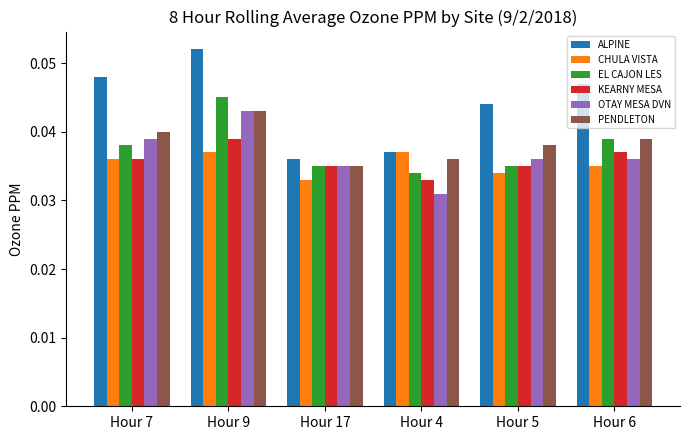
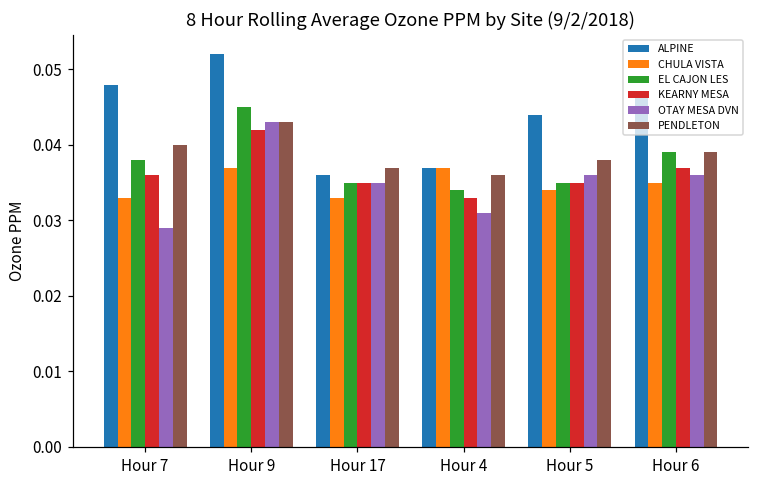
  {
    "ALPINE": {
      "Hour 7": 0.048,
      "Hour 9": 0.052,
      "Hour 17": 0.036,
      "Hour 4": 0.037,
      "Hour 5": 0.044
    },
    "CHULA VISTA": {
-     "Hour 7": 0.036,
+     "Hour 7": 0.033,
      "Hour 9": 0.037,
      "Hour 17": 0.033,
      "Hour 4": 0.037,
      "Hour 5": 0.034,
      "Hour 6": 0.035
    },
    "EL CAJON LES": {
      "Hour 7": 0.038,
      "Hour 9": 0.045,
      "Hour 17": 0.035,
      "Hour 4": 0.034,
      "Hour 5": 0.035,
      "Hour 6": 0.039
    },
    "KEARNY MESA": {
      "Hour 7": 0.036,
-     "Hour 9": 0.039,
+     "Hour 9": 0.042,
      "Hour 17": 0.035,
      "Hour 4": 0.033,
      "Hour 5": 0.035,
      "Hour 6": 0.037
    },
    "OTAY MESA DVN": {
-     "Hour 7": 0.039,
+     "Hour 7": 0.029,
      "Hour 9": 0.043,
      "Hour 17": 0.035,
      "Hour 4": 0.031,
      "Hour 5": 0.036,
      "Hour 6": 0.036
    },
    "PENDLETON": {
      "Hour 7": 0.040,
      "Hour 9": 0.043,
-     "Hour 17": 0.035,
+     "Hour 17": 0.037,
      "Hour 4": 0.036,
      "Hour 5": 0.038,
      "Hour 6": 0.039
    }
  }
